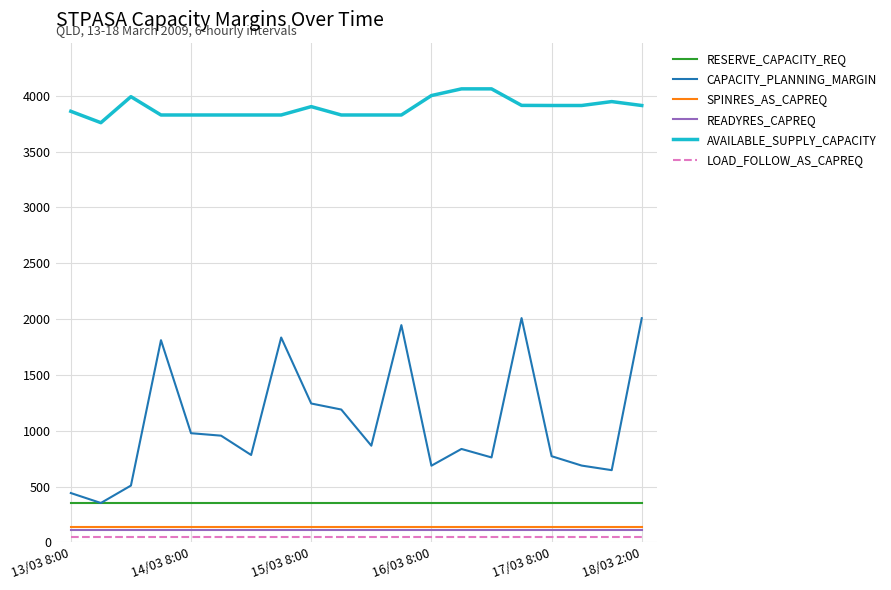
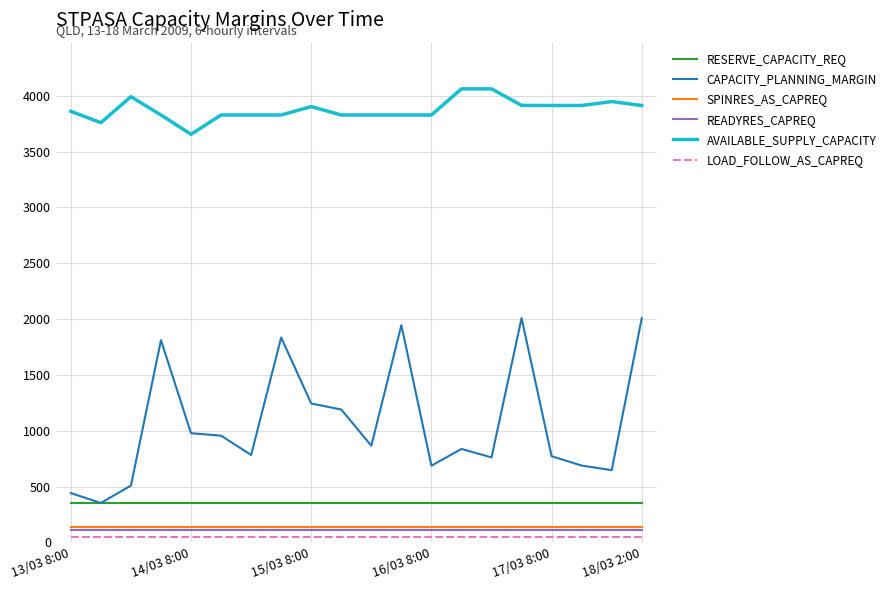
  {
    "RESERVE_CAPACITY_REQ": {
      "13/03 8:00": 350,
      "14/03 8:00": 350,
      "15/03 8:00": 350,
      "16/03 8:00": 350,
      "17/03 8:00": 350,
      "18/03 2:00": 350
    },
    "CAPACITY_PLANNING_MARGIN": {
      "13/03 8:00": 440,
      "14/03 8:00": 980,
      "15/03 8:00": 1240,
      "16/03 8:00": 690,
      "17/03 8:00": 770,
      "18/03 2:00": 2010
    },
    "SPINRES_AS_CAPREQ": {
      "13/03 8:00": 140,
      "14/03 8:00": 140,
      "15/03 8:00": 140,
      "16/03 8:00": 140,
      "17/03 8:00": 140,
      "18/03 2:00": 140
    },
    "READYRES_CAPREQ": {
      "13/03 8:00": 110,
      "14/03 8:00": 110,
      "15/03 8:00": 110,
      "16/03 8:00": 110,
      "17/03 8:00": 110,
      "18/03 2:00": 110
    },
    "AVAILABLE_SUPPLY_CAPACITY": {
      "13/03 8:00": 3860,
-     "14/03 8:00": 3830,
+     "14/03 8:00": 3660,
      "15/03 8:00": 3900,
-     "16/03 8:00": 4000,
+     "16/03 8:00": 3830,
      "17/03 8:00": 3910,
      "18/03 2:00": 3910
    },
    "LOAD_FOLLOW_AS_CAPREQ": {
      "13/03 8:00": 50,
      "14/03 8:00": 50,
      "15/03 8:00": 50,
      "16/03 8:00": 50,
      "17/03 8:00": 50,
      "18/03 2:00": 50
    }
  }
